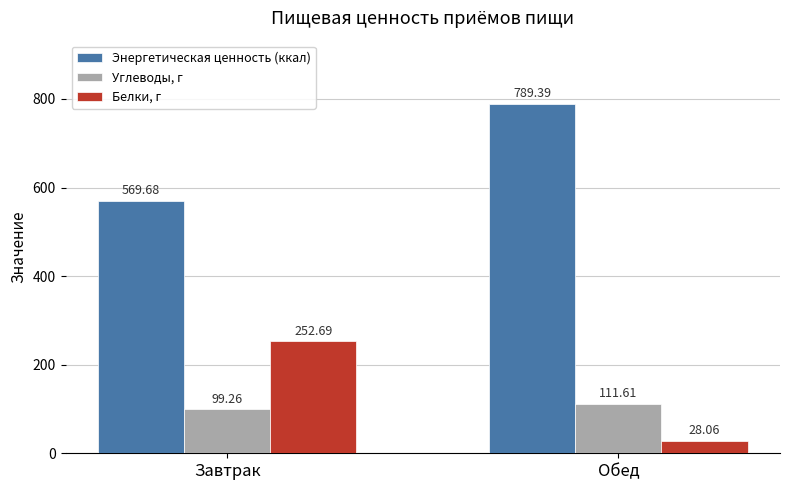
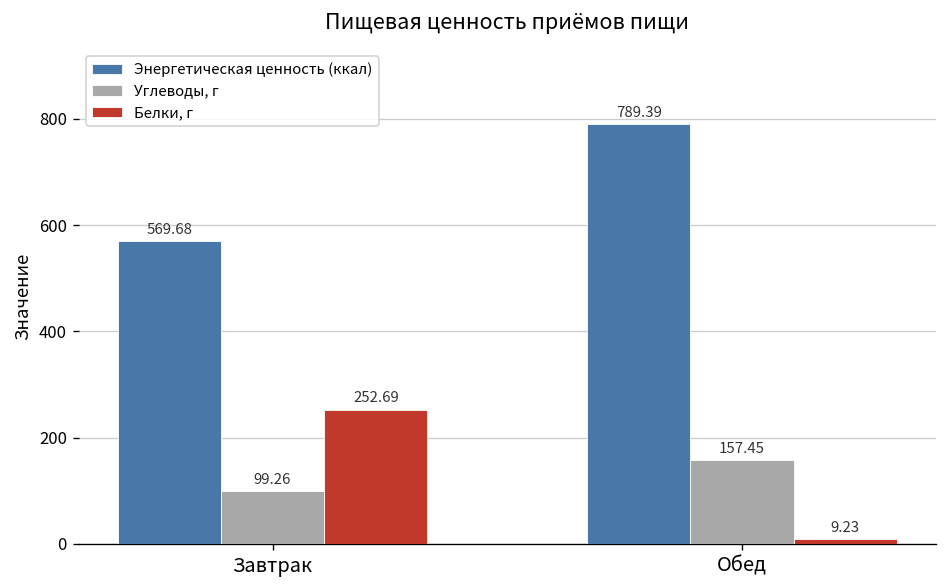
  {
    "Энергетическая ценность (ккал)": {
      "Завтрак": 569.68,
      "Обед": 789.39
    },
    "Углеводы, г": {
      "Завтрак": 99.26,
-     "Обед": 111.61
+     "Обед": 157.45
    },
    "Белки, г": {
      "Завтрак": 252.69,
-     "Обед": 28.06
+     "Обед": 9.23
    }
  }
